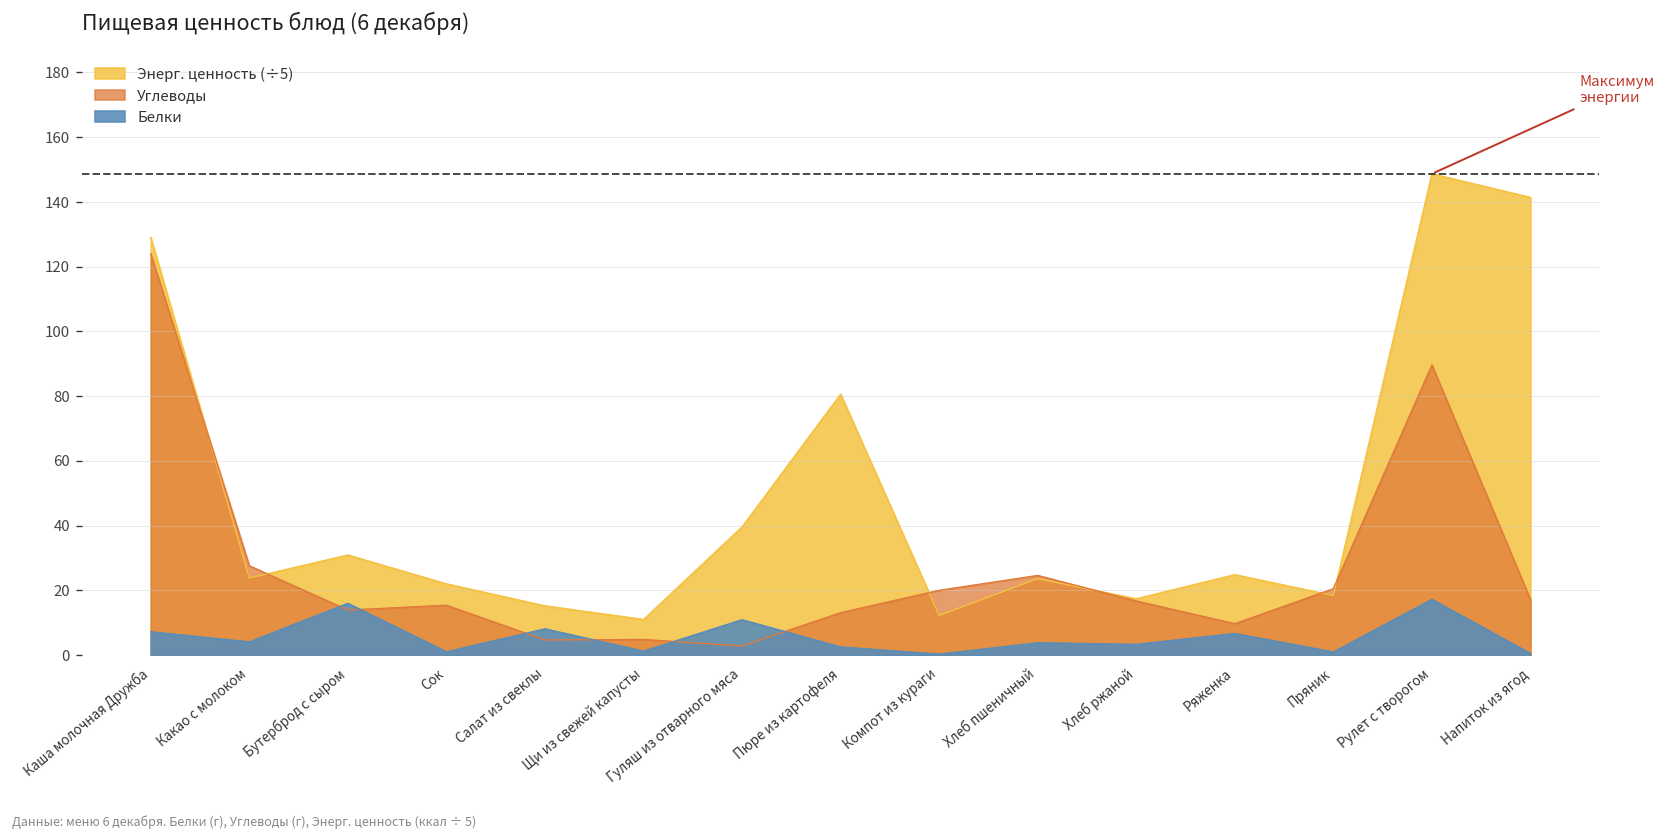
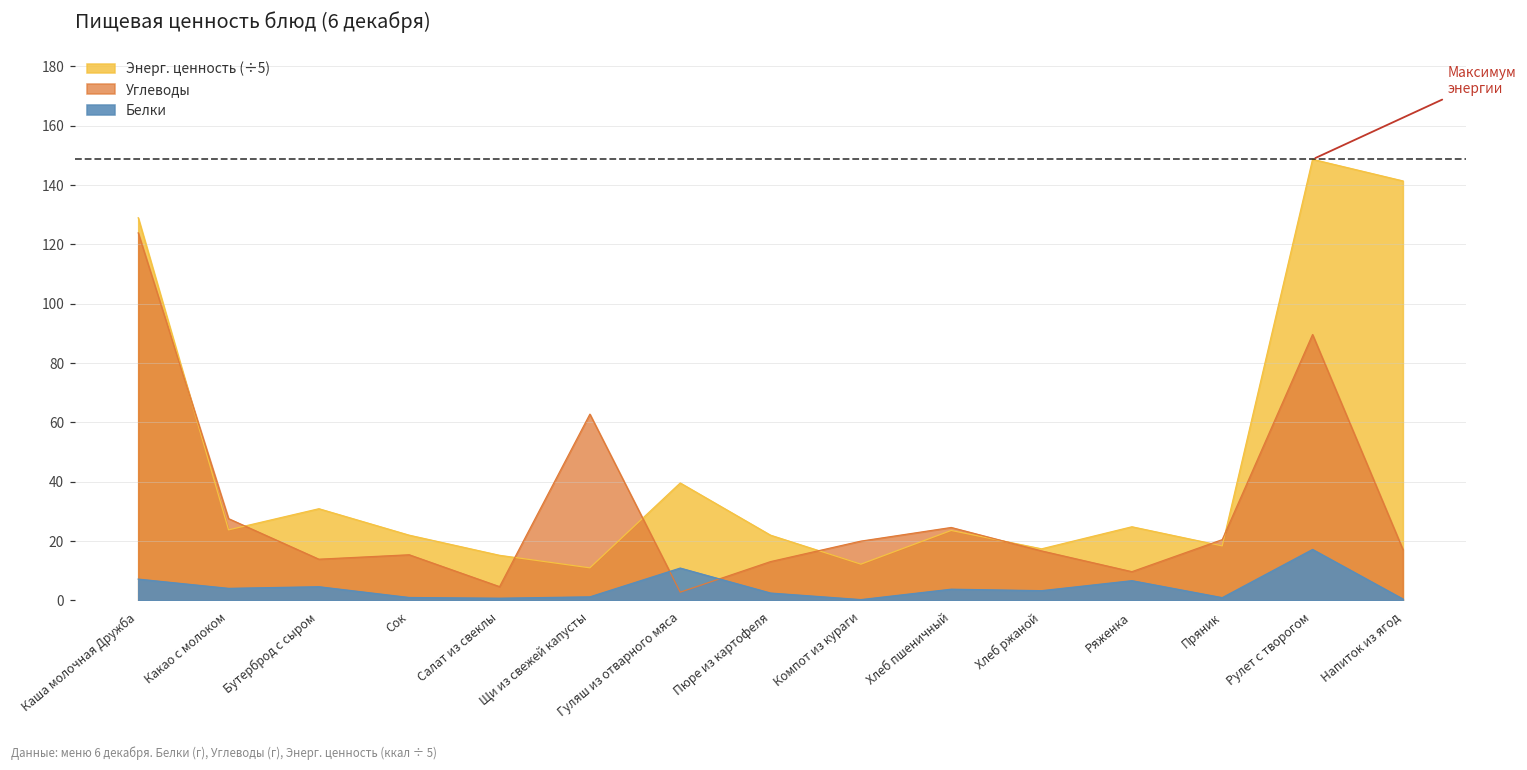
  {
    "Энерг. ценность (÷5)": {
      "Каша молочная Дружба": 129,
      "Какао с молоком": 24,
      "Бутерброд с сыром": 31,
      "Сок": 22,
      "Салат из свеклы": 15,
      "Щи из свежей капусты": 11,
      "Гуляш из отварного мяса": 40,
-     "Пюре из картофеля": 81,
+     "Пюре из картофеля": 22,
      "Компот из кураги": 12,
      "Хлеб пшеничный": 24,
      "Ряженка": 25,
      "Пряник": 18,
      "Рулет с творогом": 149,
      "Напиток из ягод": 141
    },
    "Углеводы": {
      "Каша молочная Дружба": 124,
      "Какао с молоком": 28,
      "Бутерброд с сыром": 14,
      "Сок": 15,
      "Салат из свеклы": 5,
-     "Щи из свежей капусты": 5,
+     "Щи из свежей капусты": 63,
      "Гуляш из отварного мяса": 3,
      "Пюре из картофеля": 13,
      "Компот из кураги": 20,
      "Хлеб пшеничный": 25,
      "Ряженка": 10,
      "Пряник": 21,
      "Рулет с творогом": 90,
      "Напиток из ягод": 17
    },
    "Белки": {
      "Каша молочная Дружба": 7,
      "Какао с молоком": 4,
-     "Бутерброд с сыром": 16,
+     "Бутерброд с сыром": 5,
      "Сок": 1,
-     "Салат из свеклы": 8,
+     "Салат из свеклы": 1,
      "Щи из свежей капусты": 1,
      "Гуляш из отварного мяса": 11,
      "Пюре из картофеля": 3,
      "Компот из кураги": 0,
      "Хлеб пшеничный": 4,
      "Хлеб ржаной": 3,
      "Ряженка": 7,
      "Пряник": 1,
      "Рулет с творогом": 17,
      "Напиток из ягод": 1
    }
  }
